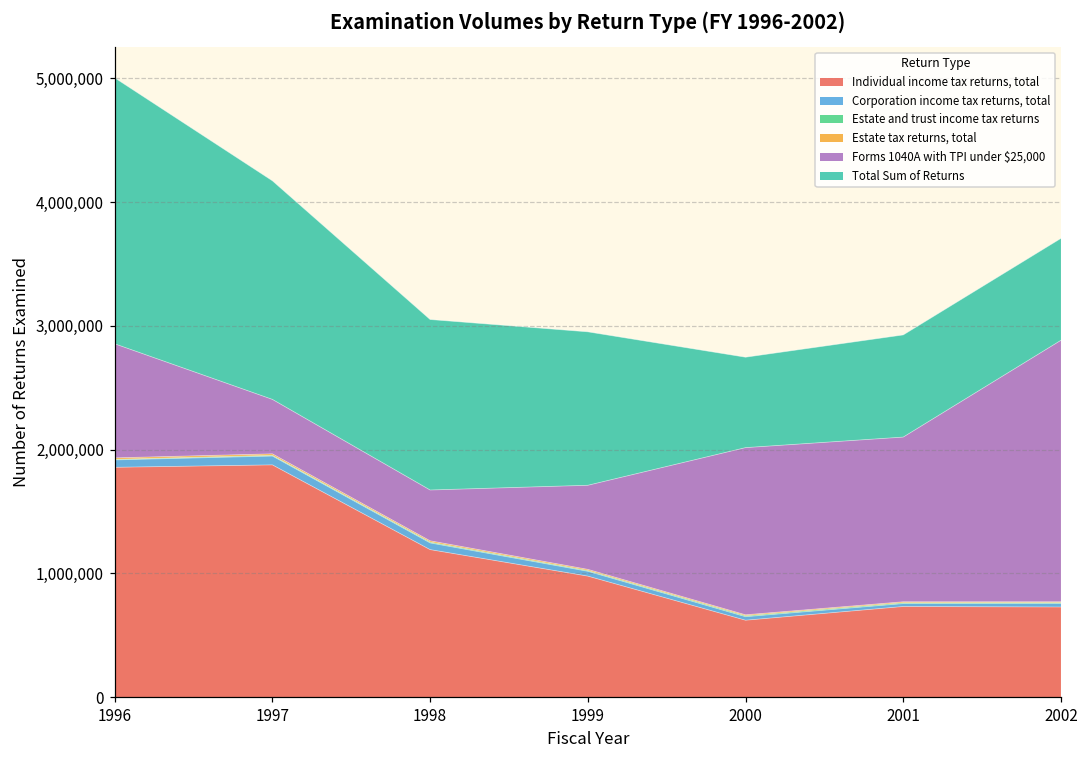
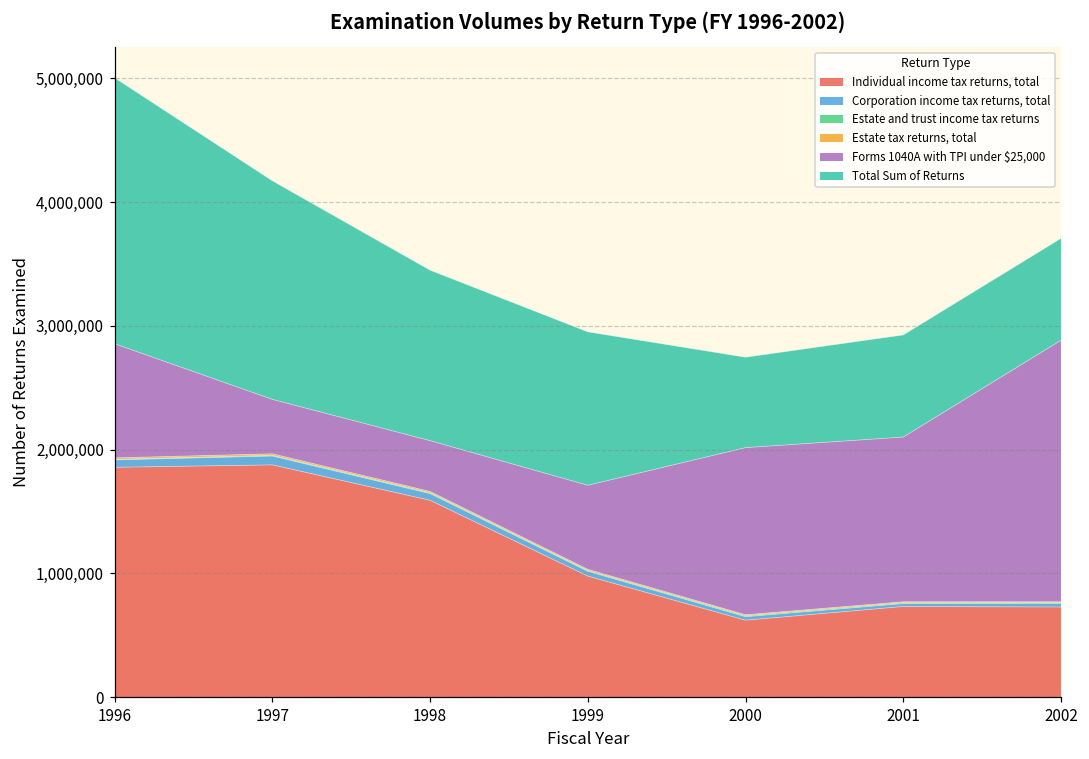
  {
    "Individual income tax returns, total": {
      "1996": "1,860,000",
      "1997": "1,880,000",
-     "1998": "1,190,000",
+     "1998": "1,590,000",
      "1999": "980,000",
      "2000": "620,000",
      "2001": "730,000",
      "2002": "730,000"
    },
    "Forms 1040A with TPI under $25,000": {
      "1996": "920,000",
      "1997": "440,000",
      "1998": "410,000",
      "1999": "680,000",
      "2000": "1,350,000",
      "2001": "1,330,000",
      "2002": "2,110,000"
    }
  }
